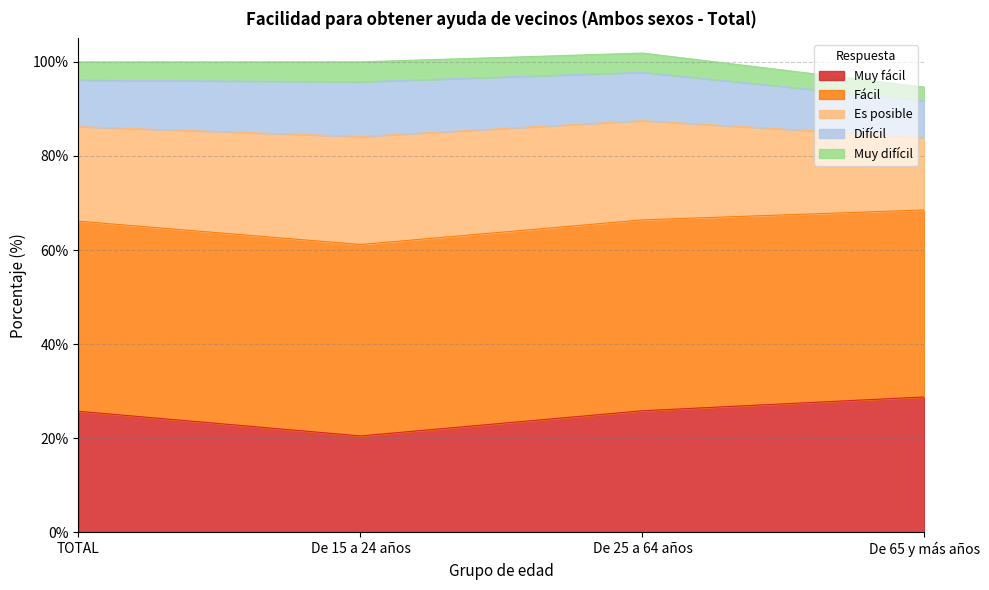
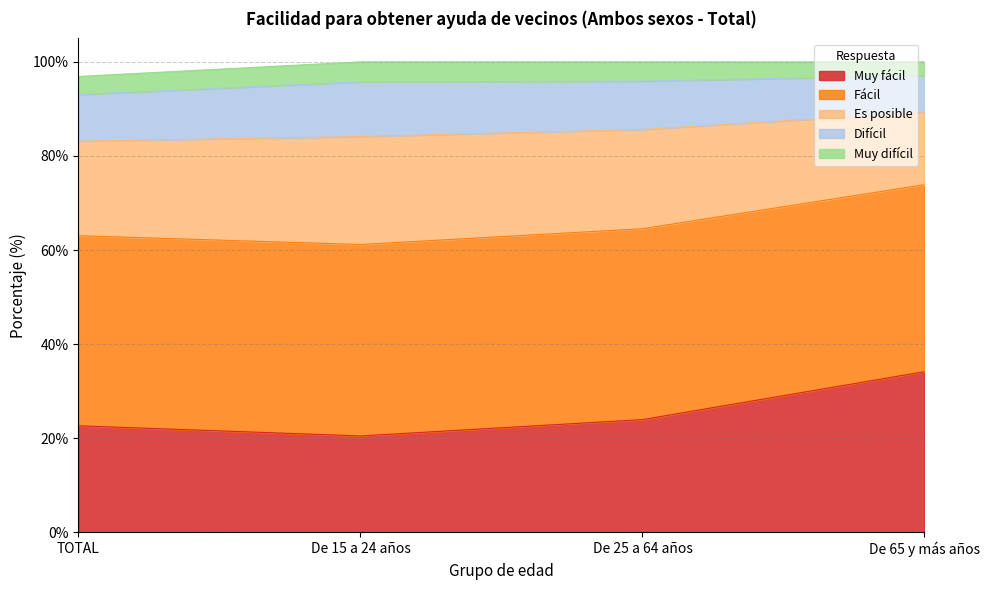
  {
    "Muy fácil": {
-     "TOTAL": "26%",
+     "TOTAL": "23%",
      "De 15 a 24 años": "20%",
-     "De 25 a 64 años": "26%",
-     "De 65 y más años": "29%"
+     "De 25 a 64 años": "24%",
+     "De 65 y más años": "34%"
    },
    "Fácil": {
      "TOTAL": "40%",
      "De 15 a 24 años": "41%",
      "De 25 a 64 años": "41%",
      "De 65 y más años": "40%"
    },
    "Es posible": {
      "TOTAL": "20%",
      "De 15 a 24 años": "23%",
      "De 25 a 64 años": "21%",
      "De 65 y más años": "15%"
    },
    "Difícil": {
      "TOTAL": "10%",
      "De 15 a 24 años": "12%",
      "De 25 a 64 años": "10%",
      "De 65 y más años": "8%"
    },
    "Muy difícil": {
      "TOTAL": "4%",
      "De 15 a 24 años": "4%",
      "De 25 a 64 años": "4%",
      "De 65 y más años": "3%"
    }
  }
